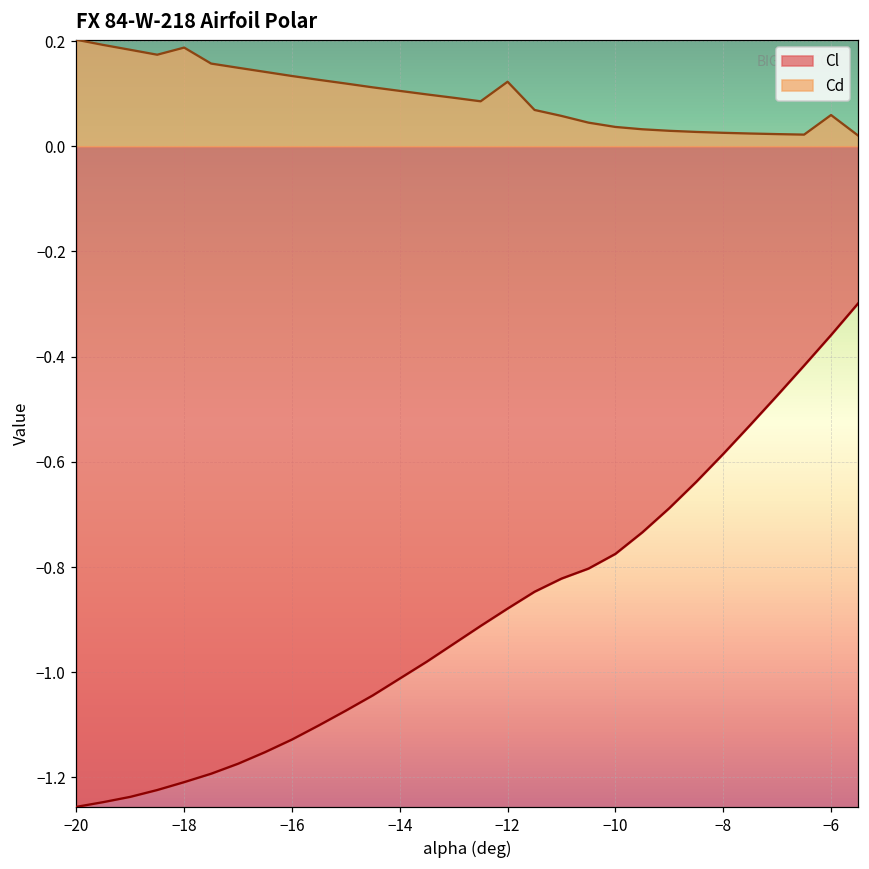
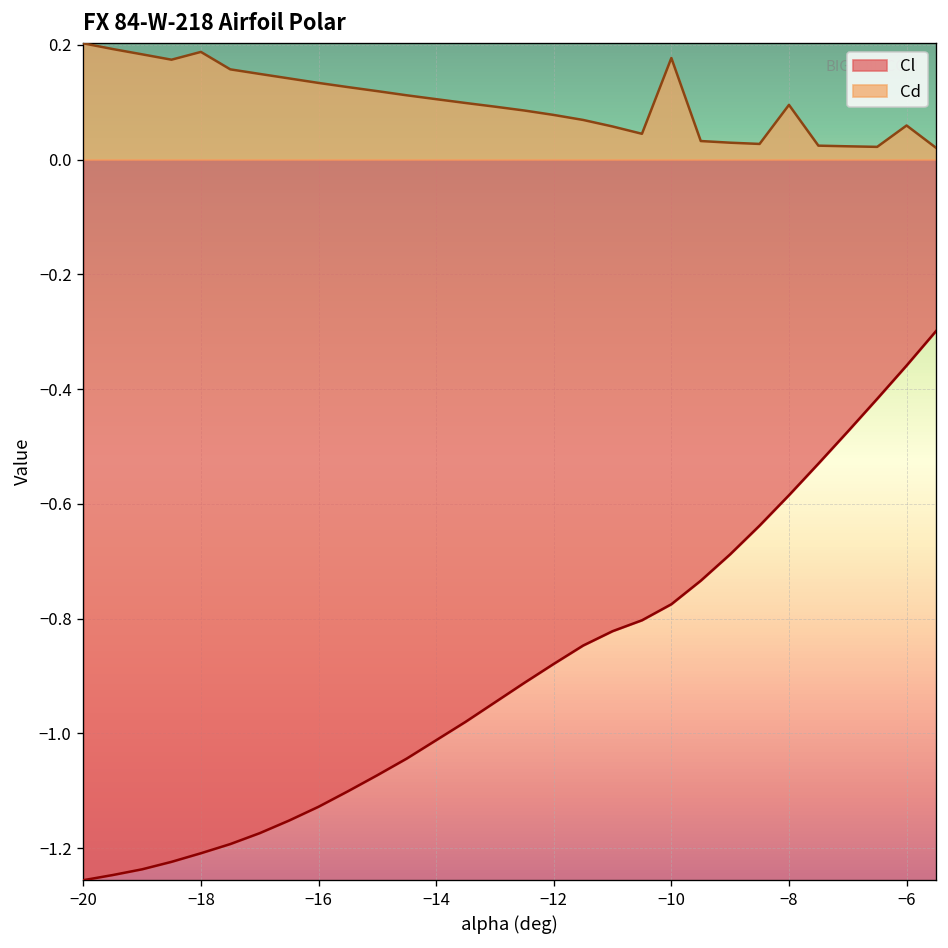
  {
    "Cd": {
      "−20": 0.20,
      "−18": 0.19,
      "−16": 0.13,
      "−14": 0.11,
-     "−12": 0.12,
-     "−10": 0.04,
-     "−8": 0.03,
+     "−12": 0.08,
+     "−10": 0.18,
+     "−8": 0.10,
      "−6": 0.06
    }
  }
